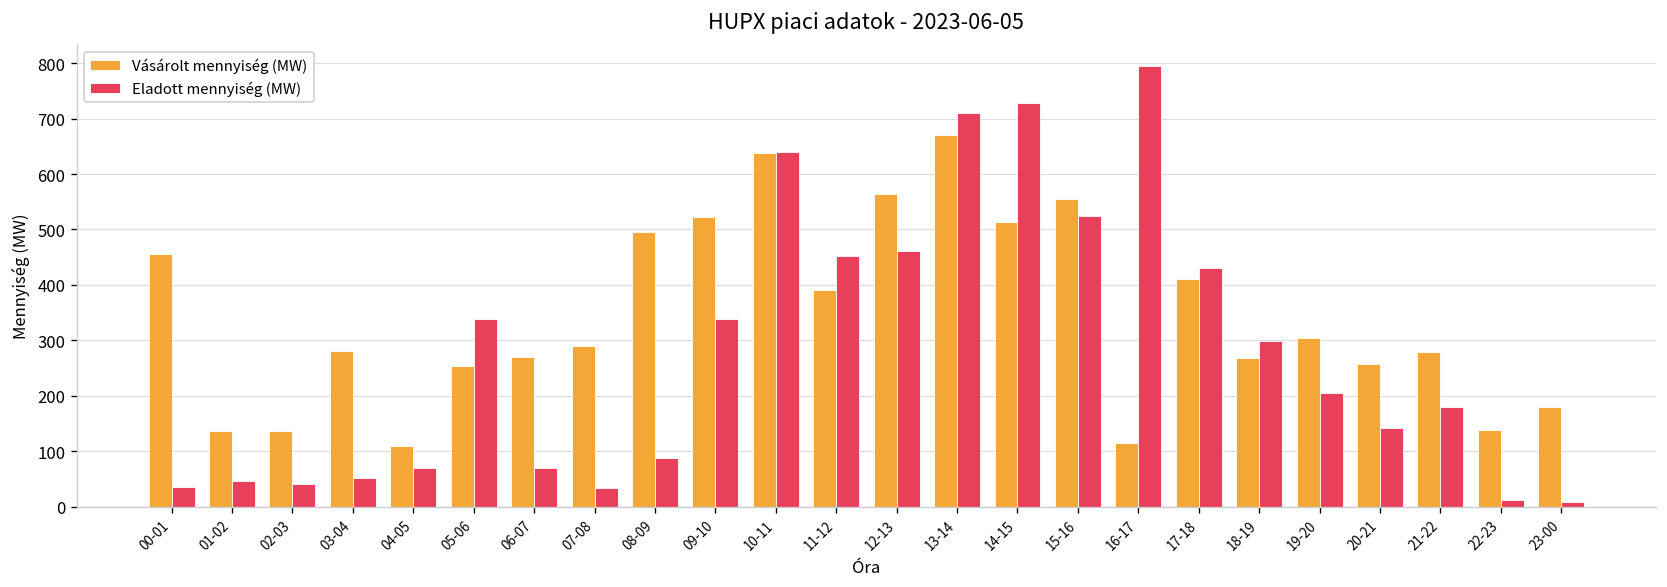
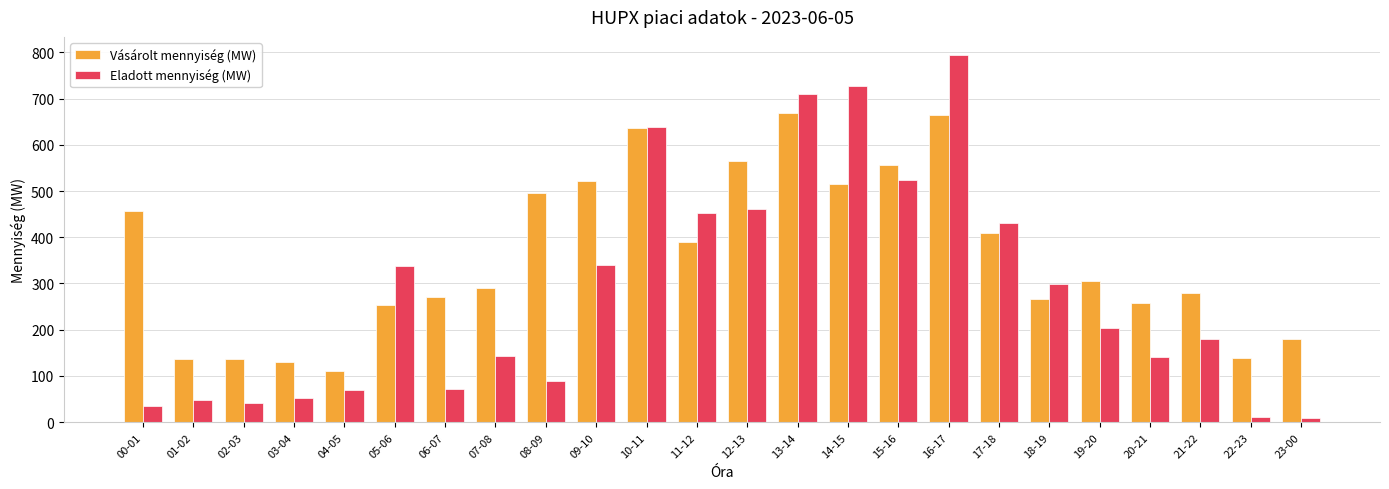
  {
    "Vásárolt mennyiség (MW)": {
      "00-01": 460,
      "01-02": 140,
      "02-03": 140,
-     "03-04": 280,
+     "03-04": 130,
      "04-05": 110,
      "05-06": 250,
      "06-07": 270,
      "07-08": 290,
      "08-09": 500,
      "09-10": 520,
      "10-11": 640,
      "11-12": 390,
      "12-13": 560,
      "13-14": 670,
      "14-15": 510,
      "15-16": 560,
-     "16-17": 120,
+     "16-17": 660,
      "17-18": 410,
      "18-19": 270,
      "19-20": 310,
      "20-21": 260,
      "21-22": 280,
      "22-23": 140,
      "23-00": 180
    },
    "Eladott mennyiség (MW)": {
      "00-01": 30,
      "01-02": 50,
      "02-03": 40,
      "03-04": 50,
      "04-05": 70,
      "05-06": 340,
      "06-07": 70,
-     "07-08": 30,
+     "07-08": 140,
      "08-09": 90,
      "09-10": 340,
      "10-11": 640,
      "11-12": 450,
      "12-13": 460,
      "13-14": 710,
      "14-15": 730,
      "15-16": 520,
      "16-17": 790,
      "17-18": 430,
      "18-19": 300,
      "19-20": 200,
      "20-21": 140,
      "21-22": 180,
      "22-23": 10,
      "23-00": 10
    }
  }
